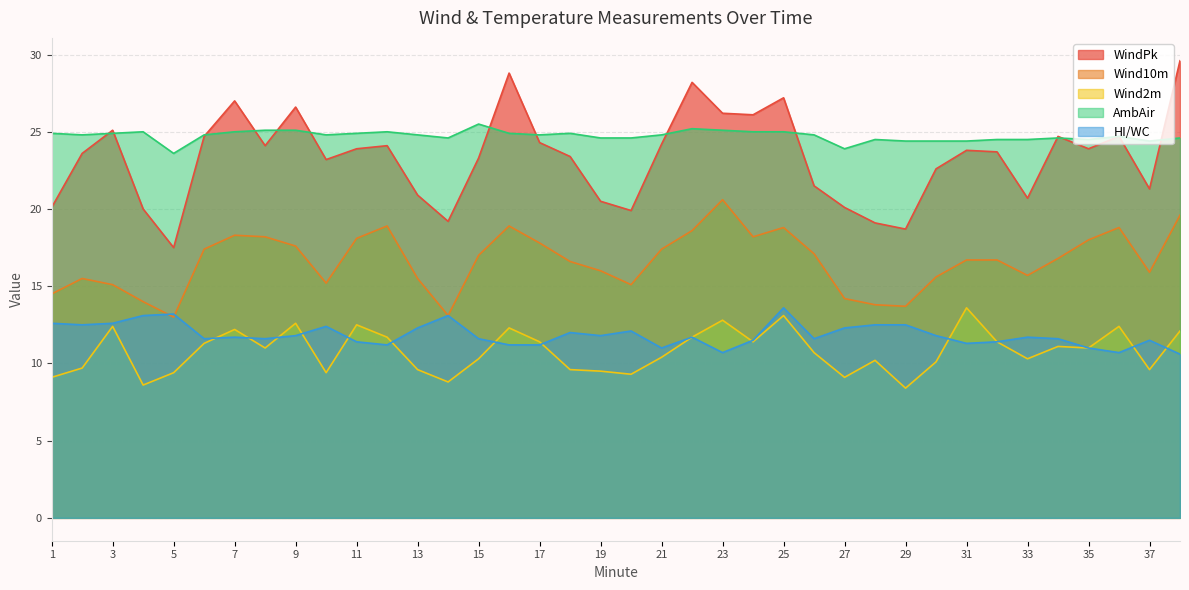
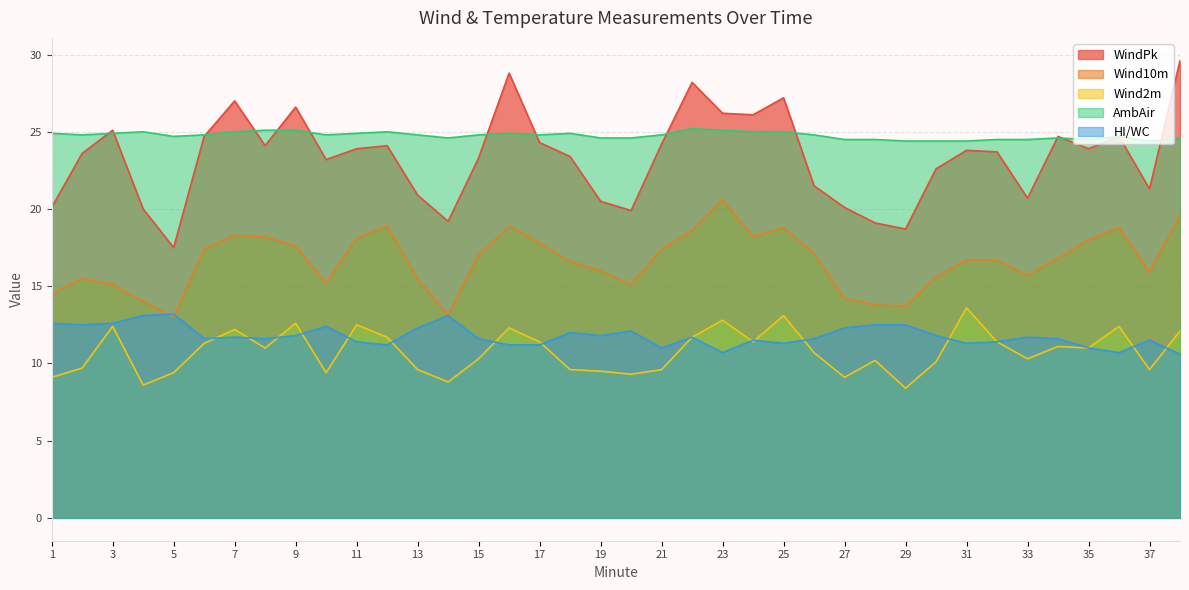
  {
    "Wind2m": {
      "1": 9.1,
      "3": 12.4,
      "5": 9.4,
      "7": 12.2,
      "9": 12.6,
      "11": 12.5,
      "13": 9.6,
      "15": 10.3,
      "17": 11.4,
      "19": 9.5,
-     "21": 10.4,
+     "21": 9.6,
      "23": 12.8,
      "25": 13.1,
      "27": 9.1,
      "29": 8.4,
      "31": 13.6,
      "33": 10.3,
      "37": 9.6
    },
    "AmbAir": {
      "1": 24.9,
      "3": 24.9,
-     "5": 23.6,
+     "5": 24.7,
      "7": 25.0,
      "9": 25.1,
      "11": 24.9,
      "13": 24.8,
-     "15": 25.5,
+     "15": 24.8,
      "17": 24.8,
      "19": 24.6,
      "21": 24.8,
      "23": 25.1,
      "25": 25.0,
-     "27": 23.9,
+     "27": 24.5,
      "29": 24.4,
      "31": 24.4,
      "33": 24.5
    },
    "HI/WC": {
      "1": 12.6,
      "3": 12.6,
      "5": 13.2,
      "7": 11.7,
      "9": 11.8,
      "11": 11.4,
      "13": 12.3,
      "15": 11.6,
      "17": 11.2,
      "19": 11.8,
      "21": 11.0,
      "23": 10.7,
-     "25": 13.6,
+     "25": 11.3,
      "27": 12.3,
      "29": 12.5,
      "31": 11.3,
      "33": 11.7,
      "37": 11.5
    }
  }
